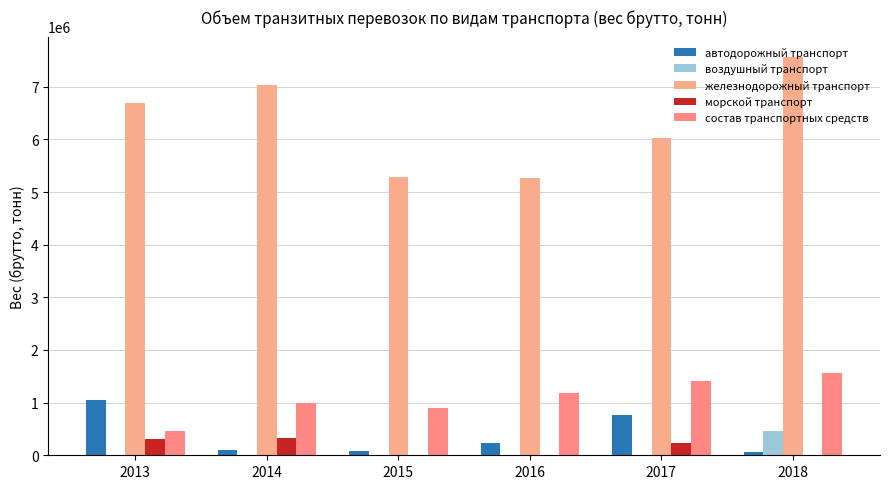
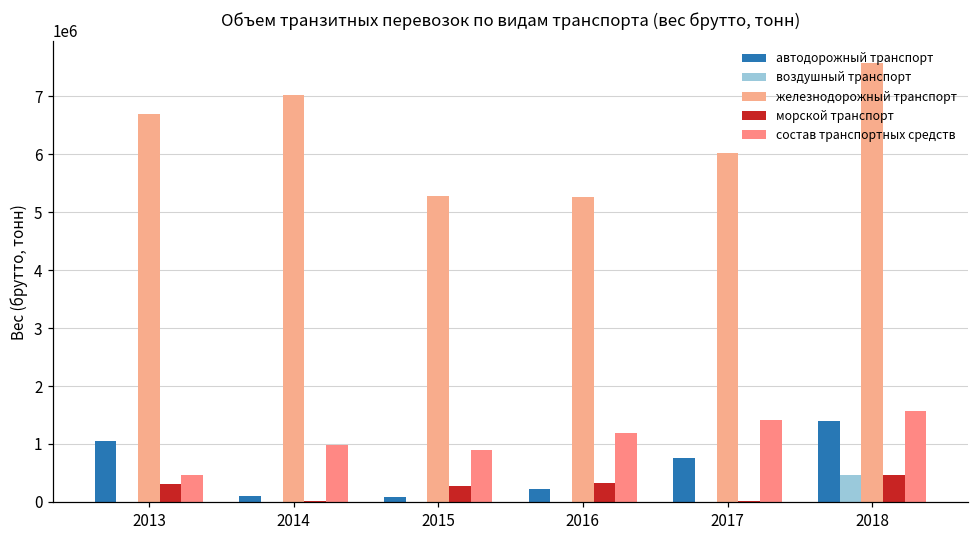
  {
    "автодорожный транспорт": {
      "2013": 1100000,
      "2014": 100000,
      "2015": 100000,
      "2016": 200000,
      "2017": 800000,
-     "2018": 100000
+     "2018": 1400000
    },
    "воздушный транспорт": {
      "2018": 500000
    },
    "морской транспорт": {
      "2013": 300000,
-     "2014": 300000,
-     "2015": 0,
-     "2016": 0,
-     "2017": 200000,
-     "2018": 0
+     "2014": 0,
+     "2015": 300000,
+     "2016": 300000,
+     "2017": 0,
+     "2018": 500000
    }
  }
